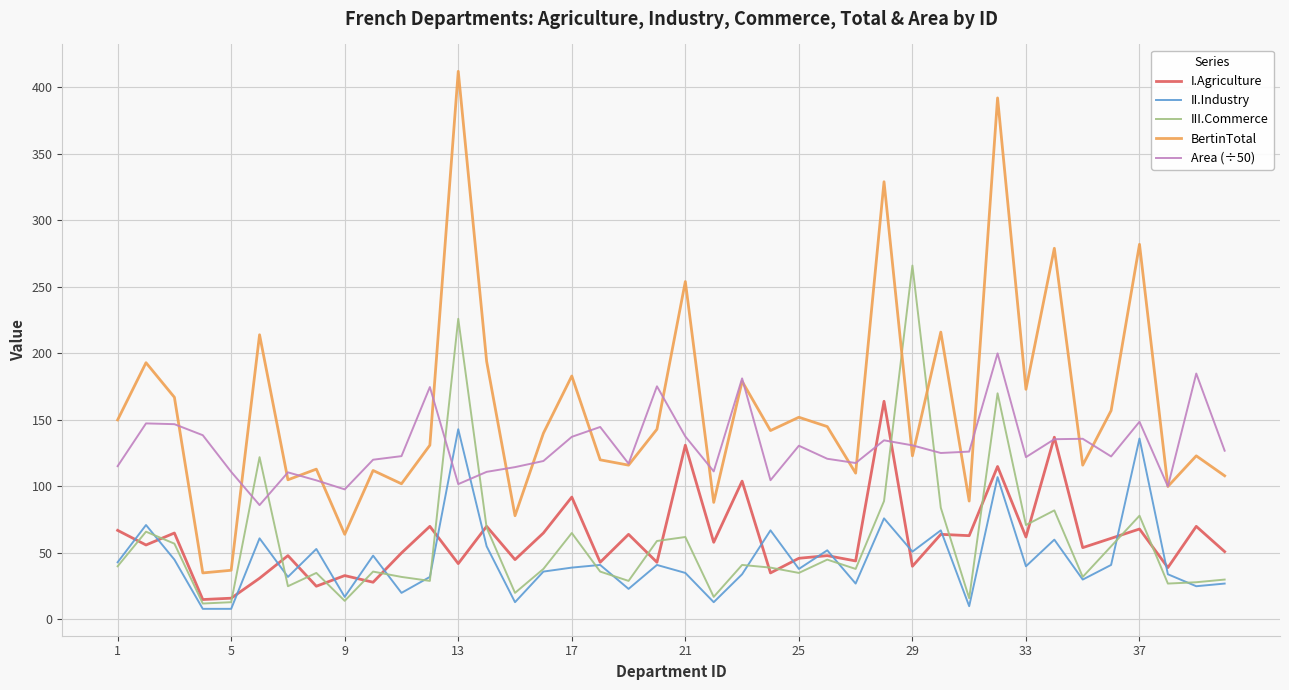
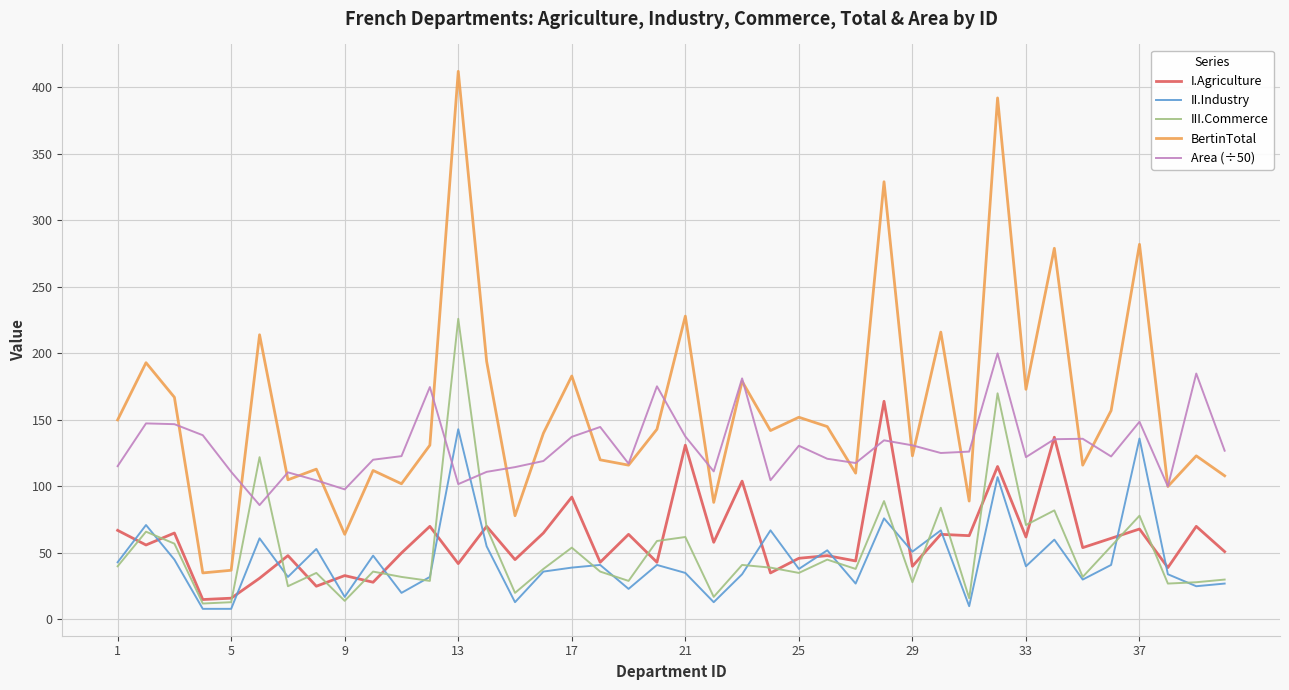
  {
    "I.Agriculture": {
      "1": 67,
      "5": 16,
      "9": 33,
      "13": 42,
      "17": 92,
      "21": 131,
      "25": 46,
      "29": 40,
      "33": 62,
      "37": 68
    },
    "II.Industry": {
      "1": 43,
      "5": 8,
      "9": 17,
      "13": 143,
      "17": 39,
      "21": 35,
      "25": 38,
      "29": 51,
      "33": 40,
      "37": 136
    },
    "III.Commerce": {
      "1": 40,
      "5": 13,
      "9": 14,
      "13": 226,
-     "17": 65,
+     "17": 54,
      "21": 62,
      "25": 35,
-     "29": 266,
+     "29": 28,
      "33": 71,
      "37": 78
    },
    "BertinTotal": {
      "1": 150,
      "5": 37,
      "9": 64,
      "13": 412,
      "17": 183,
-     "21": 254,
+     "21": 228,
      "25": 152,
      "29": 123,
      "33": 173,
      "37": 282
    },
    "Area (÷50)": {
      "1": 115,
      "5": 111,
      "9": 98,
      "13": 102,
      "17": 137,
      "21": 138,
      "25": 131,
      "29": 131,
      "33": 122,
      "37": 149
    }
  }
